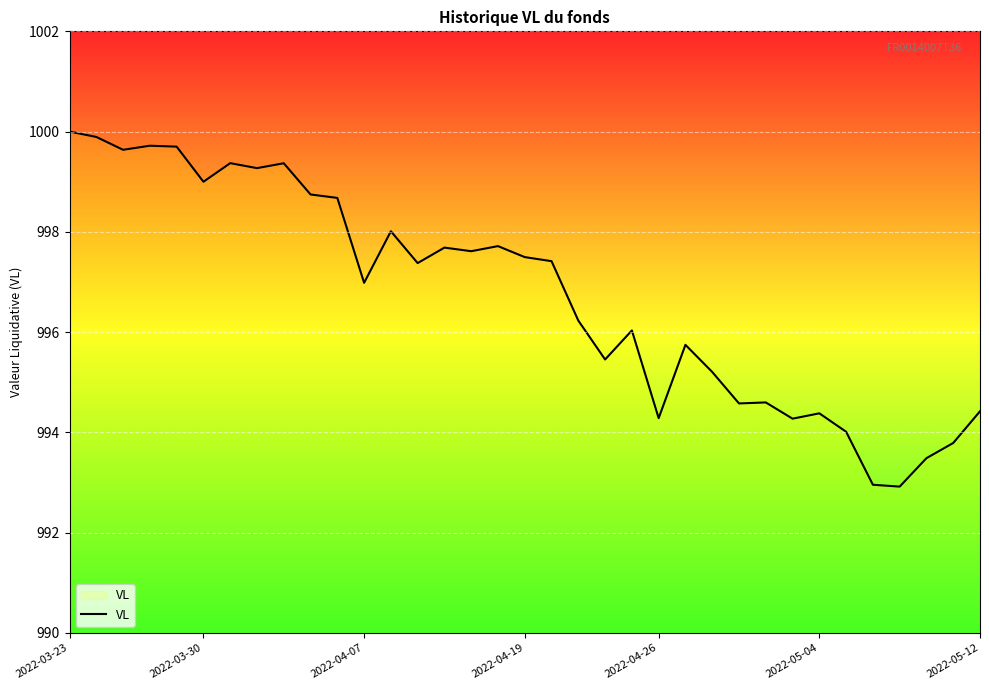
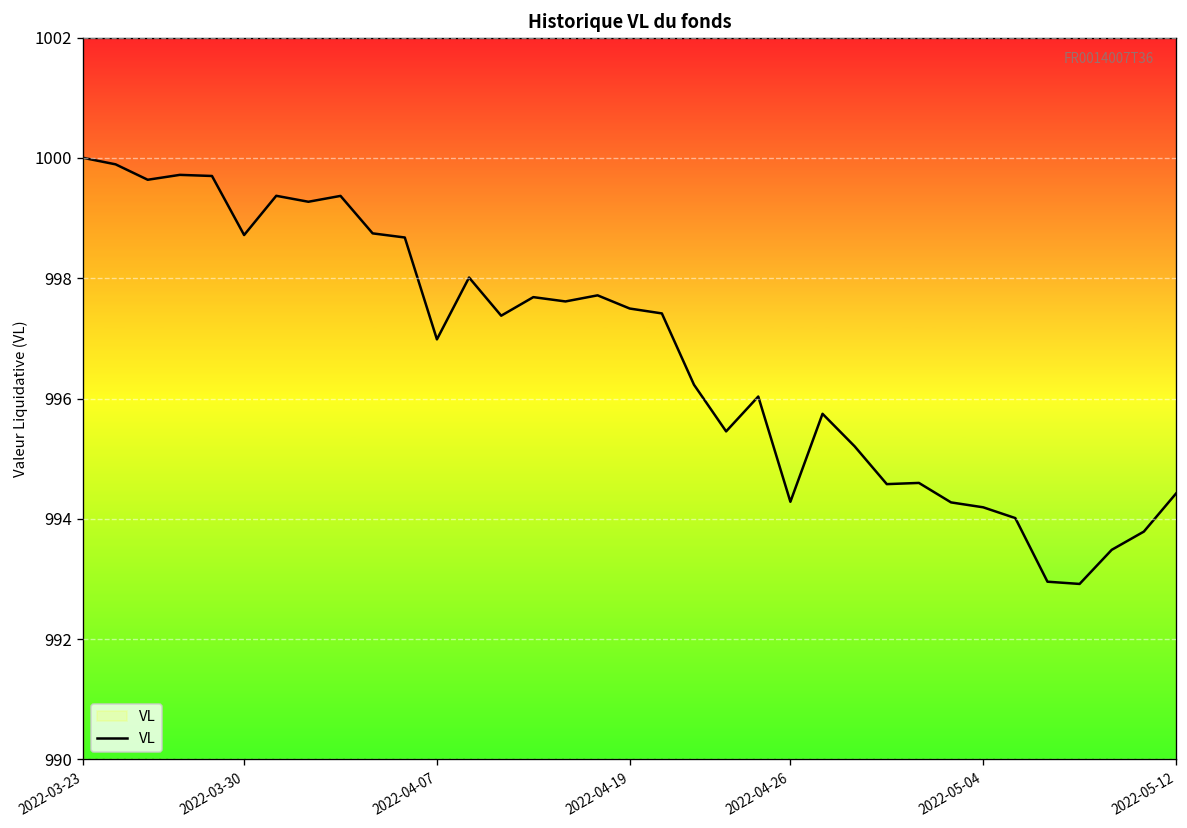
  {
    "2022-03-23": 1000.0,
-   "2022-03-30": 999.0,
+   "2022-03-30": 998.7,
    "2022-04-07": 997.0,
    "2022-04-19": 997.5,
    "2022-04-26": 994.3,
-   "2022-05-04": 994.4,
+   "2022-05-04": 994.2,
    "2022-05-12": 994.4
  }
